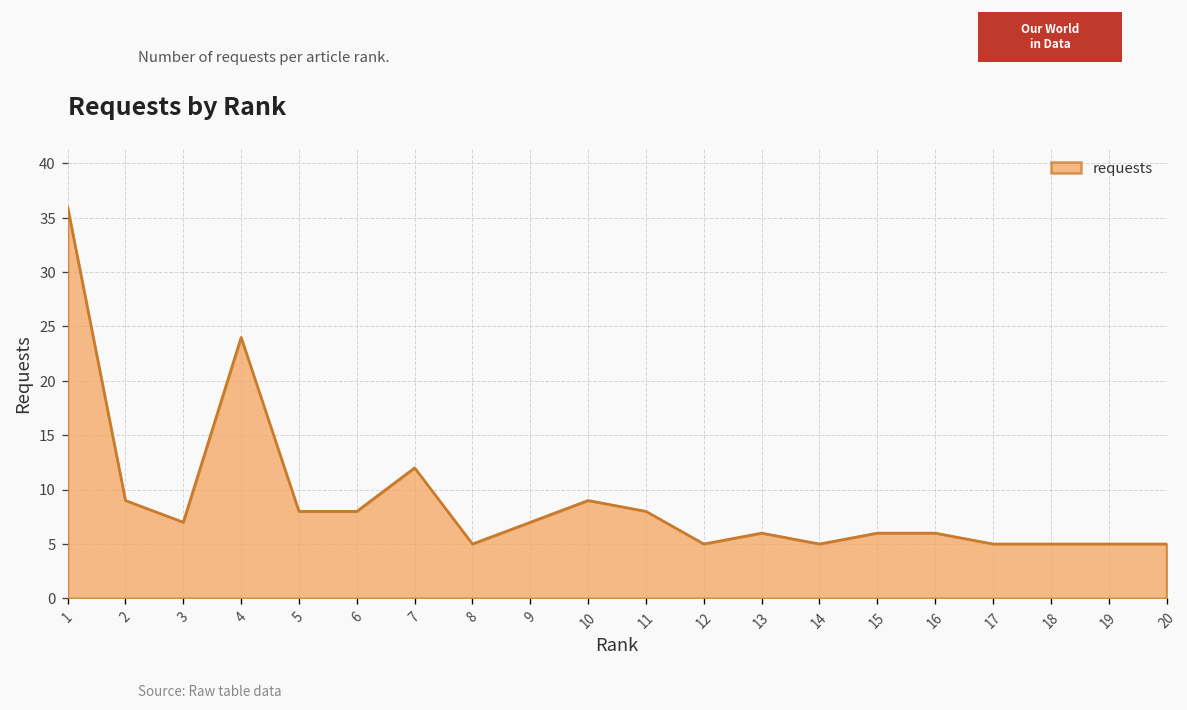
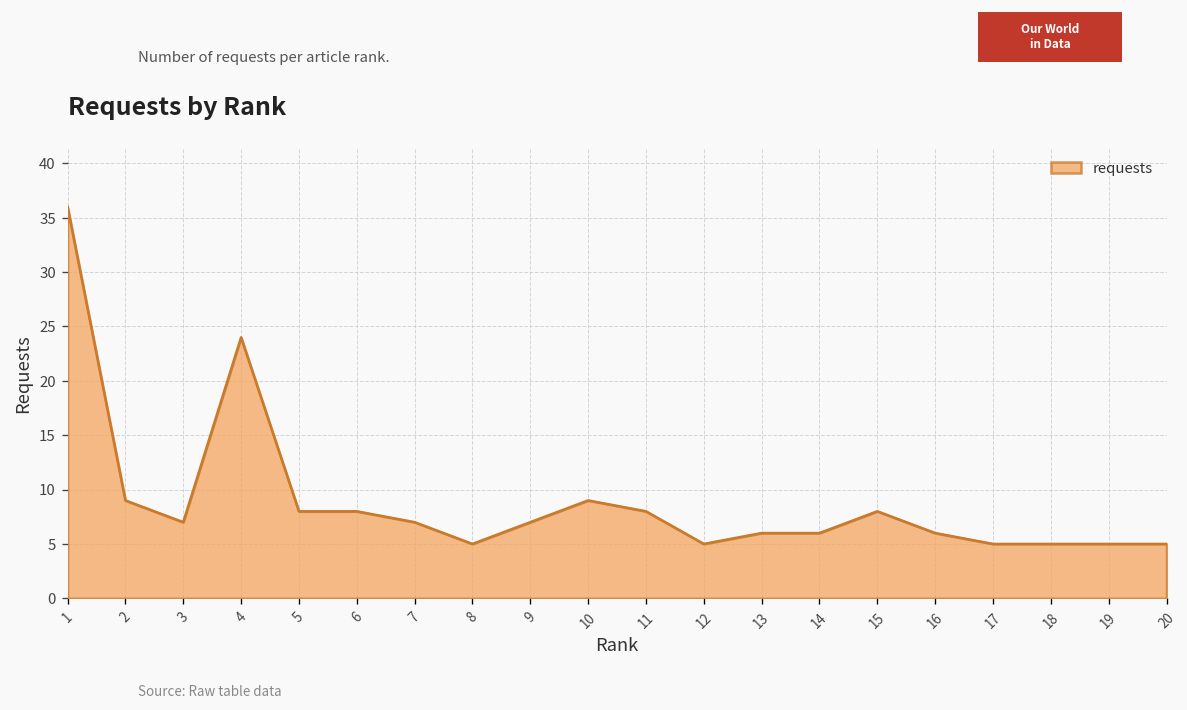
  {
    "1": 36,
    "2": 9,
    "3": 7,
    "4": 24,
    "5": 8,
    "6": 8,
-   "7": 12,
+   "7": 7,
    "8": 5,
    "9": 7,
    "10": 9,
    "11": 8,
    "12": 5,
    "13": 6,
-   "14": 5,
-   "15": 6,
+   "14": 6,
+   "15": 8,
    "16": 6,
    "17": 5,
    "18": 5,
    "19": 5,
    "20": 5
  }
